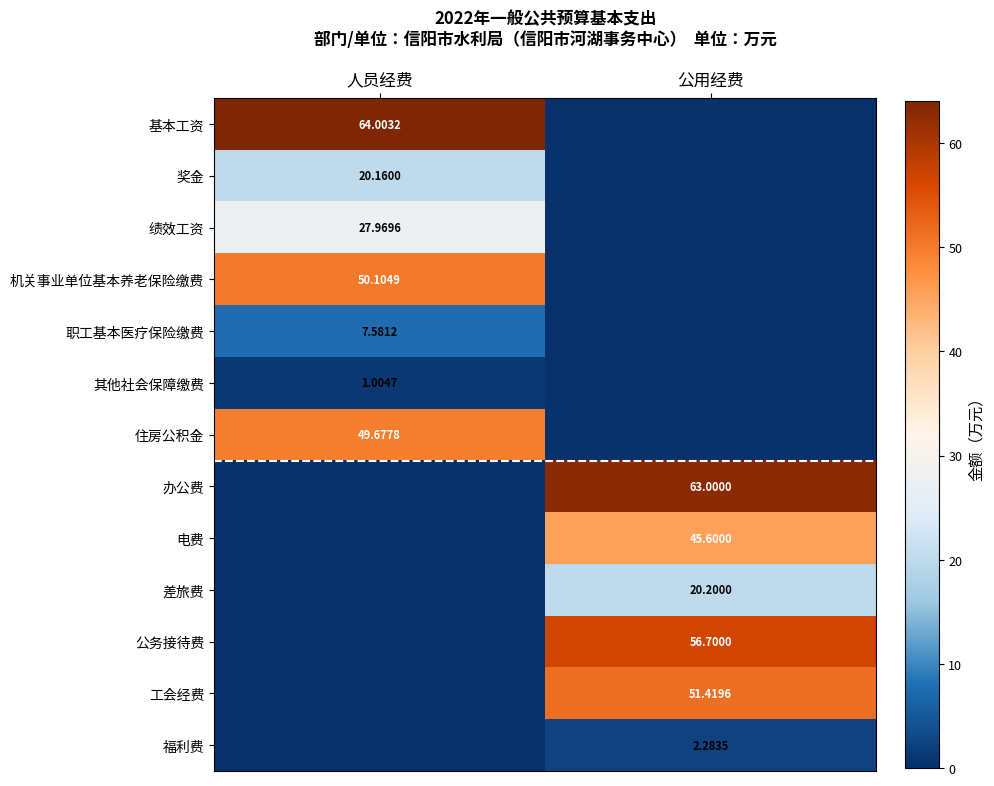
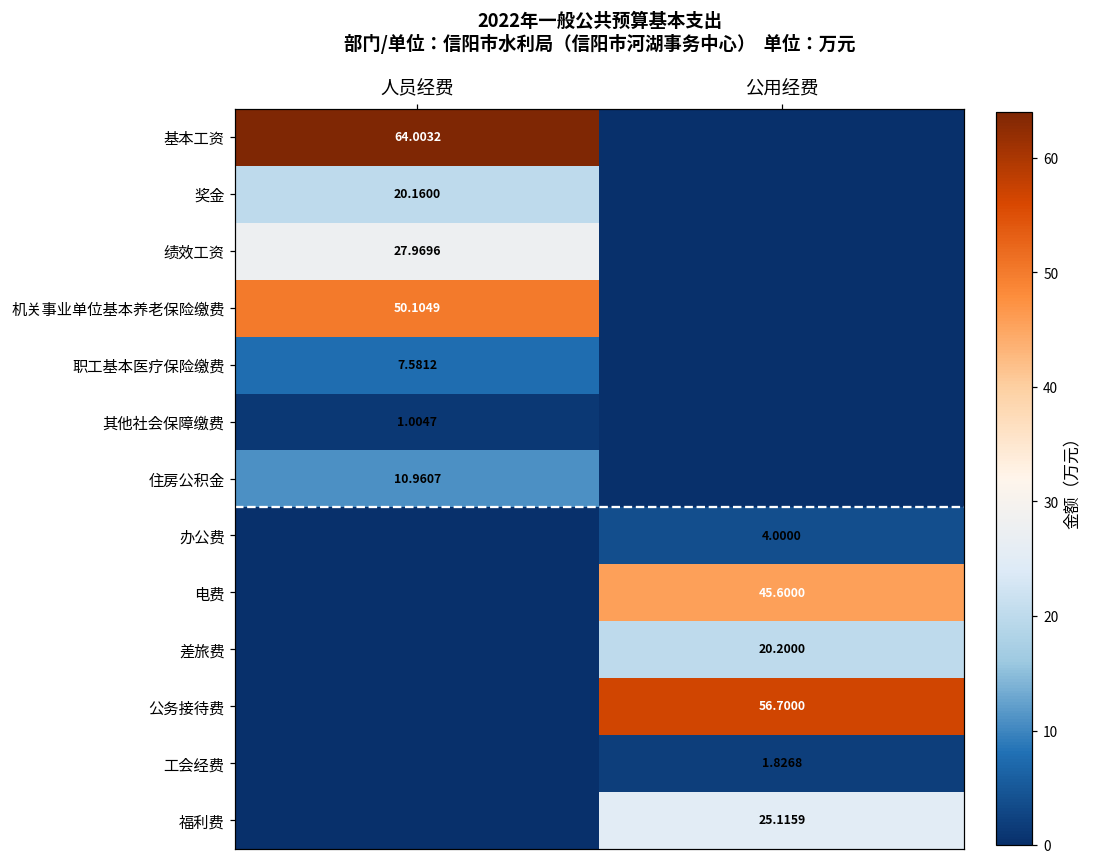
  {
    "基本工资": {
      "人员经费": 64.0032
    },
    "奖金": {
      "人员经费": 20.1600
    },
    "绩效工资": {
      "人员经费": 27.9696
    },
    "机关事业单位基本养老保险缴费": {
      "人员经费": 50.1049
    },
    "职工基本医疗保险缴费": {
      "人员经费": 7.5812
    },
    "其他社会保障缴费": {
      "人员经费": 1.0047
    },
    "住房公积金": {
-     "人员经费": 49.6778
+     "人员经费": 10.9607
    },
    "办公费": {
-     "公用经费": 63.0000
+     "公用经费": 4.0000
    },
    "电费": {
      "公用经费": 45.6000
    },
    "差旅费": {
      "公用经费": 20.2000
    },
    "公务接待费": {
      "公用经费": 56.7000
    },
    "工会经费": {
-     "公用经费": 51.4196
+     "公用经费": 1.8268
    },
    "福利费": {
-     "公用经费": 2.2835
+     "公用经费": 25.1159
    }
  }
